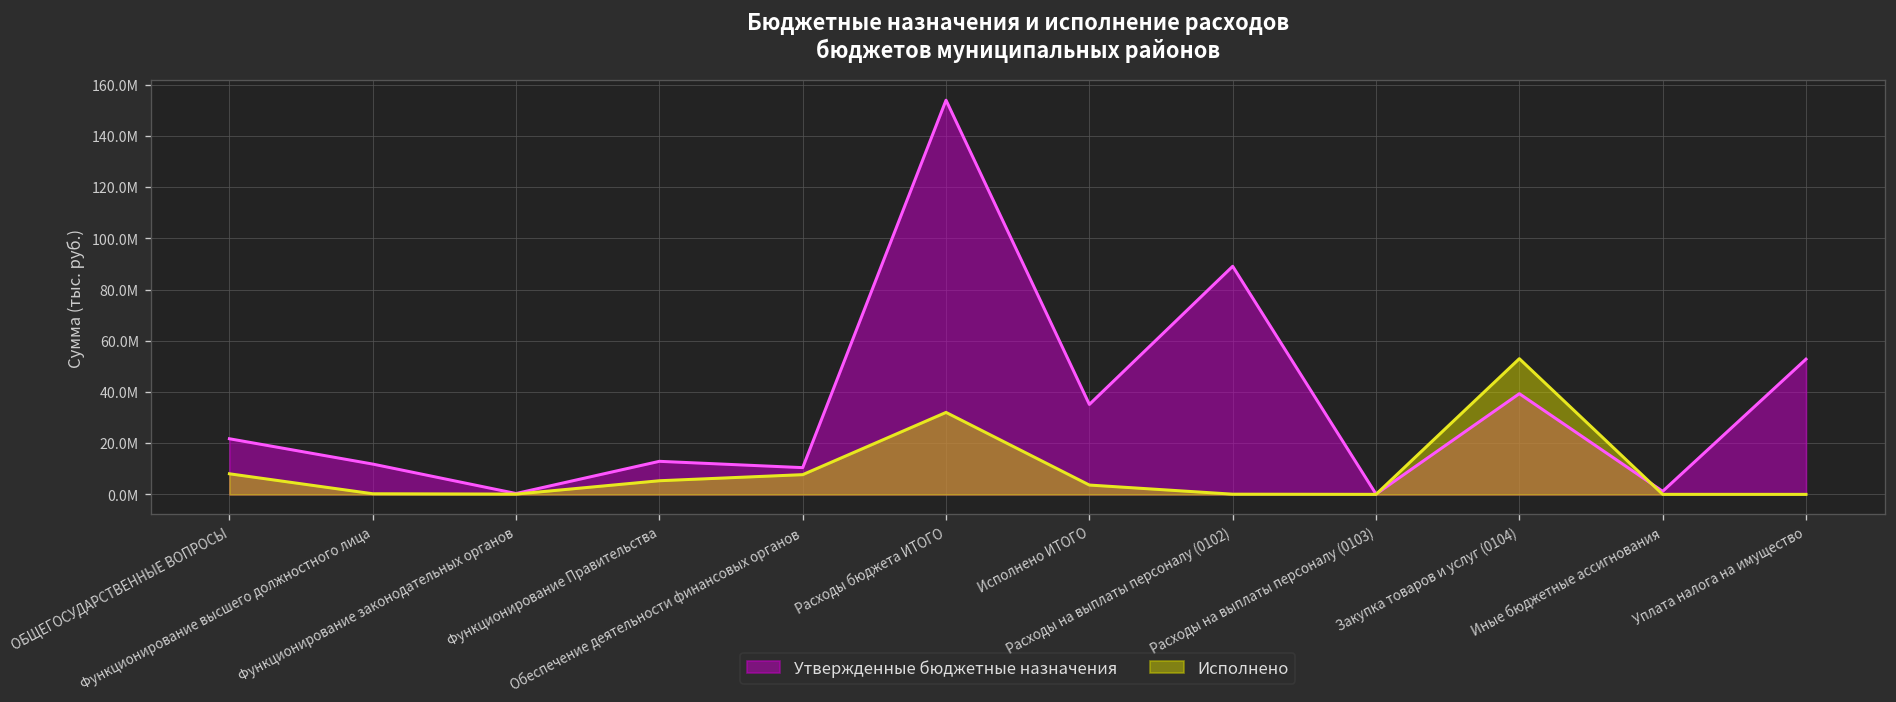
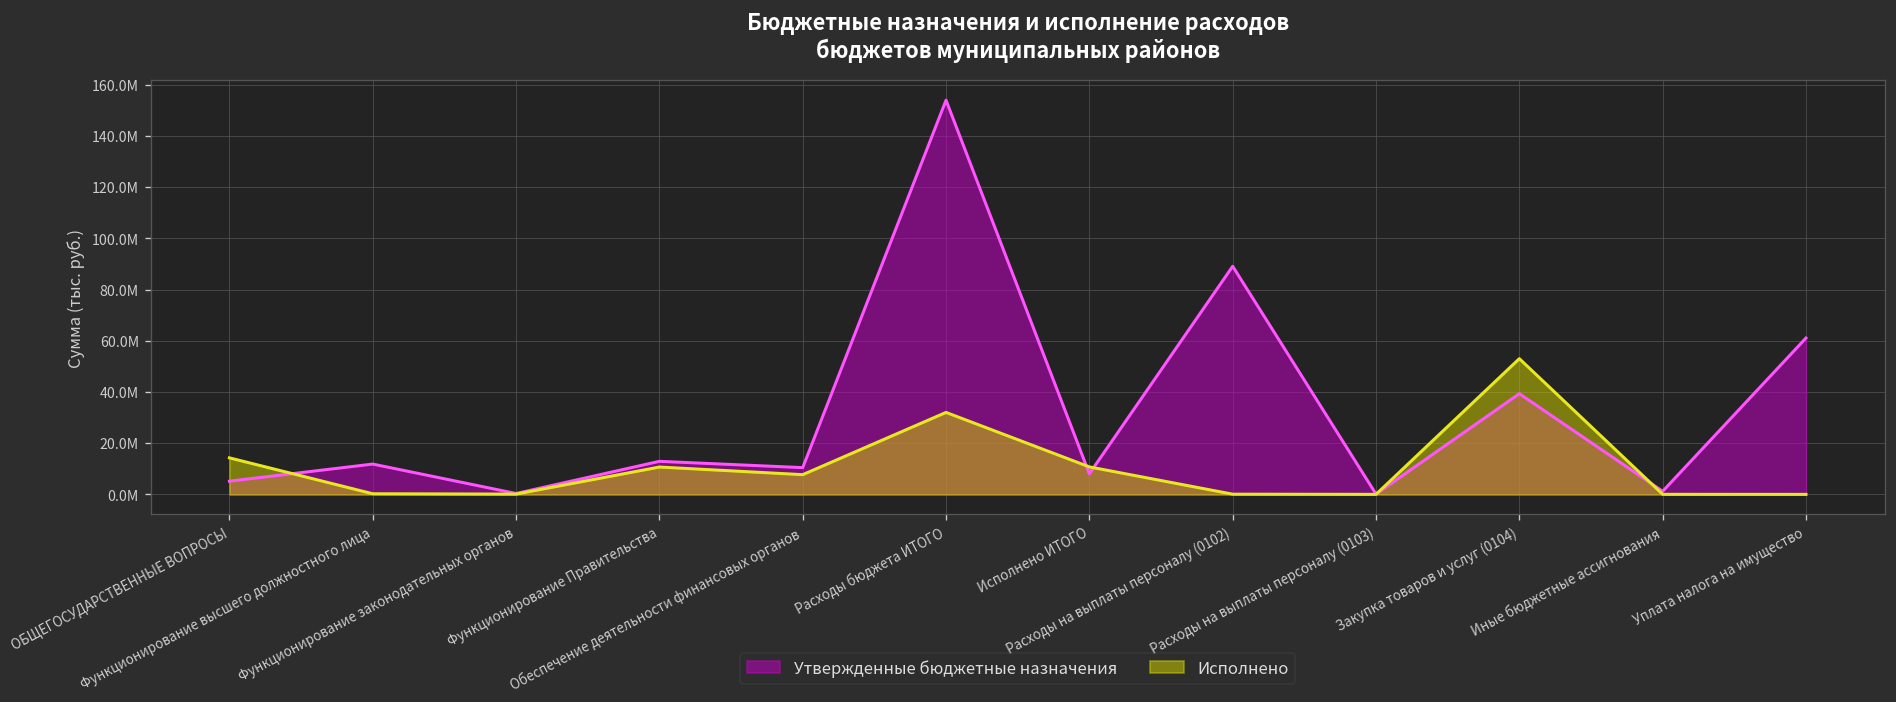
  {
    "Утвержденные бюджетные назначения": {
-     "ОБЩЕГОСУДАРСТВЕННЫЕ ВОПРОСЫ": "22М",
+     "ОБЩЕГОСУДАРСТВЕННЫЕ ВОПРОСЫ": "5М",
      "Функционирование высшего должностного лица": "12М",
      "Функционирование Правительства": "13М",
      "Обеспечение деятельности финансовых органов": "10М",
      "Расходы бюджета ИТОГО": "154М",
-     "Исполнено ИТОГО": "35М",
+     "Исполнено ИТОГО": "8М",
      "Расходы на выплаты персоналу (0102)": "89М",
      "Закупка товаров и услуг (0104)": "39М",
-     "Уплата налога на имущество": "53М"
+     "Уплата налога на имущество": "61М"
    },
    "Исполнено": {
-     "ОБЩЕГОСУДАРСТВЕННЫЕ ВОПРОСЫ": "8М",
+     "ОБЩЕГОСУДАРСТВЕННЫЕ ВОПРОСЫ": "14М",
      "Функционирование высшего должностного лица": "0М",
-     "Функционирование Правительства": "5М",
+     "Функционирование Правительства": "11М",
      "Обеспечение деятельности финансовых органов": "8М",
      "Расходы бюджета ИТОГО": "32М",
-     "Исполнено ИТОГО": "4М",
+     "Исполнено ИТОГО": "11М",
      "Расходы на выплаты персоналу (0102)": "0М",
      "Закупка товаров и услуг (0104)": "53М",
      "Уплата налога на имущество": "0М"
    }
  }
